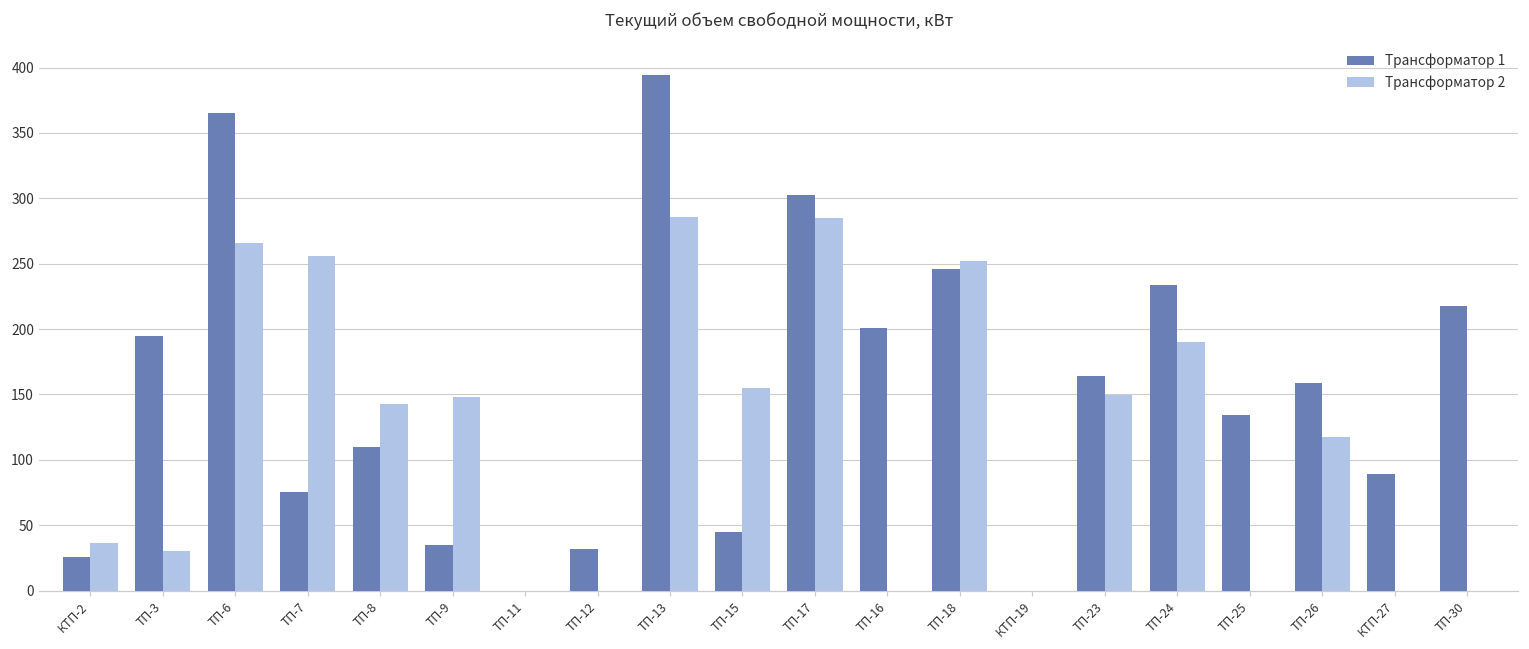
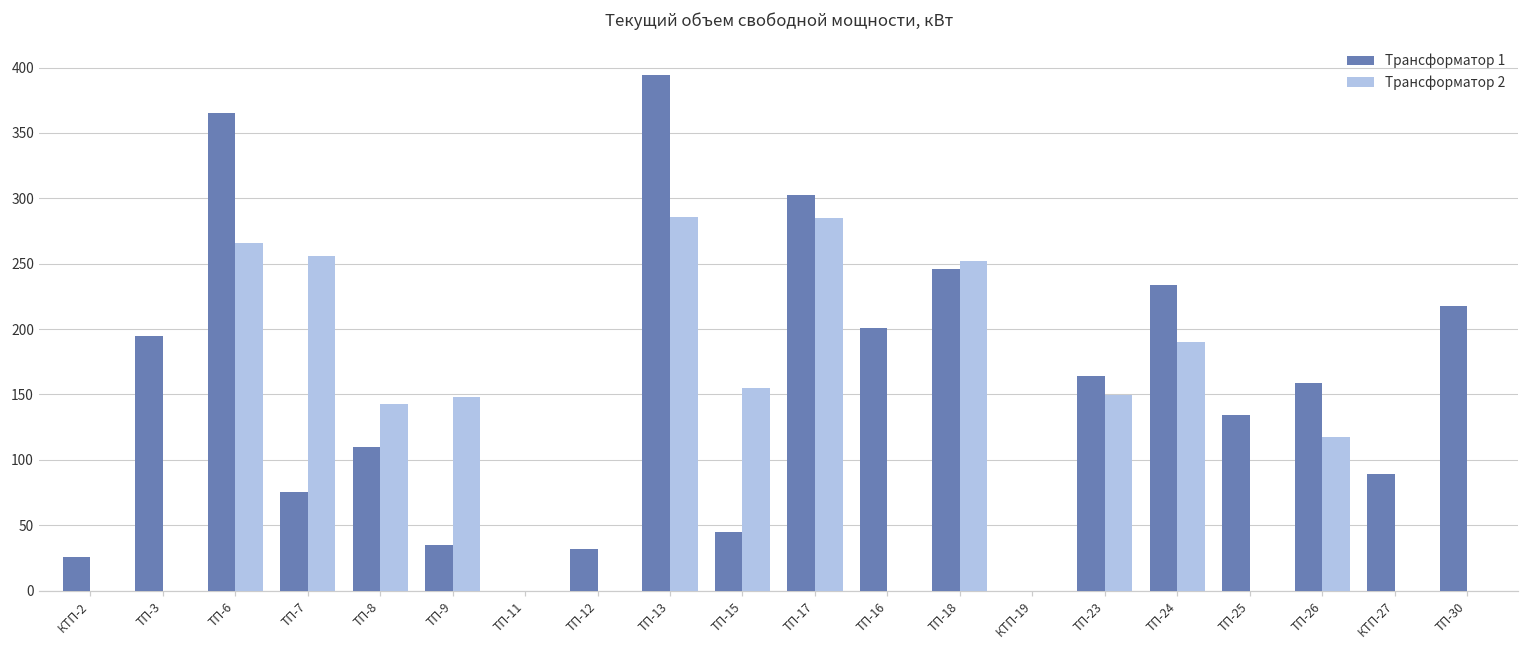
  {
    "Трансформатор 1": {
      "КТП-2": 26,
      "ТП-3": 195,
      "ТП-6": 365,
      "ТП-7": 75,
      "ТП-8": 110,
      "ТП-9": 35,
      "ТП-11": 0,
      "ТП-12": 32,
      "ТП-13": 395,
      "ТП-15": 45,
      "ТП-17": 303,
      "ТП-16": 201,
      "ТП-18": 246,
      "КТП-19": 0,
      "ТП-23": 164,
      "ТП-24": 234,
      "ТП-25": 134,
      "ТП-26": 159,
      "КТП-27": 89,
      "ТП-30": 218
    },
    "Трансформатор 2": {
-     "КТП-2": 37,
-     "ТП-3": 31,
+     "КТП-2": 0,
+     "ТП-3": 0,
      "ТП-6": 266,
      "ТП-7": 256,
      "ТП-8": 143,
      "ТП-9": 148,
      "ТП-11": 0,
      "ТП-12": 0,
      "ТП-13": 286,
      "ТП-15": 155,
      "ТП-17": 285,
      "ТП-16": 0,
      "ТП-18": 252,
      "КТП-19": 0,
      "ТП-23": 150,
      "ТП-24": 190,
      "ТП-25": 0,
      "ТП-26": 117,
      "КТП-27": 0,
      "ТП-30": 0
    }
  }
